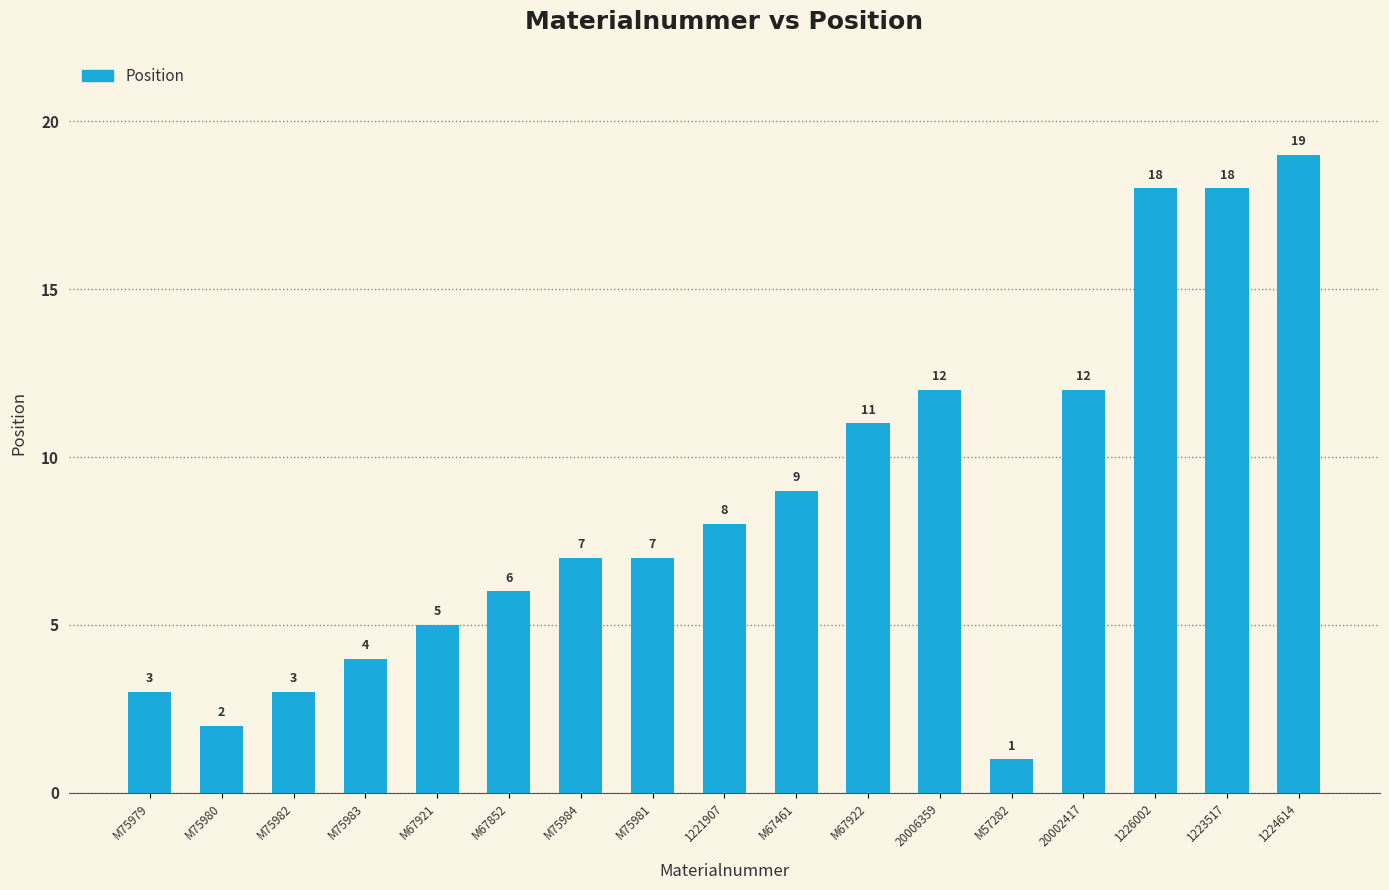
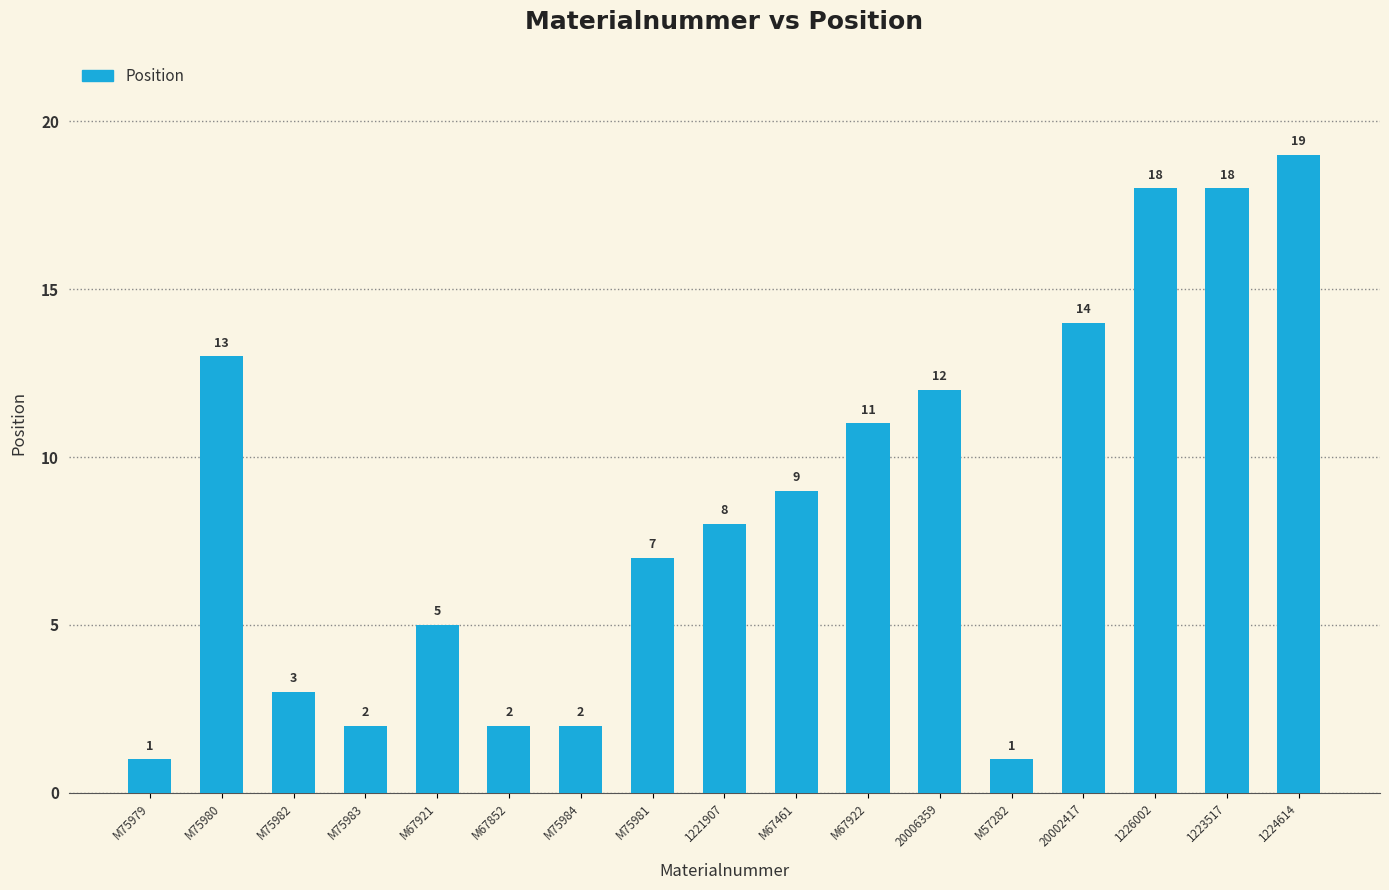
  {
-   "M75979": 3,
-   "M75980": 2,
+   "M75979": 1,
+   "M75980": 13,
    "M75982": 3,
-   "M75983": 4,
+   "M75983": 2,
    "M67921": 5,
-   "M67852": 6,
-   "M75984": 7,
+   "M67852": 2,
+   "M75984": 2,
    "M75981": 7,
    "1221907": 8,
    "M67461": 9,
    "M67922": 11,
    "20006359": 12,
    "M57282": 1,
-   "20002417": 12,
+   "20002417": 14,
    "1226002": 18,
    "1223517": 18,
    "1224614": 19
  }
